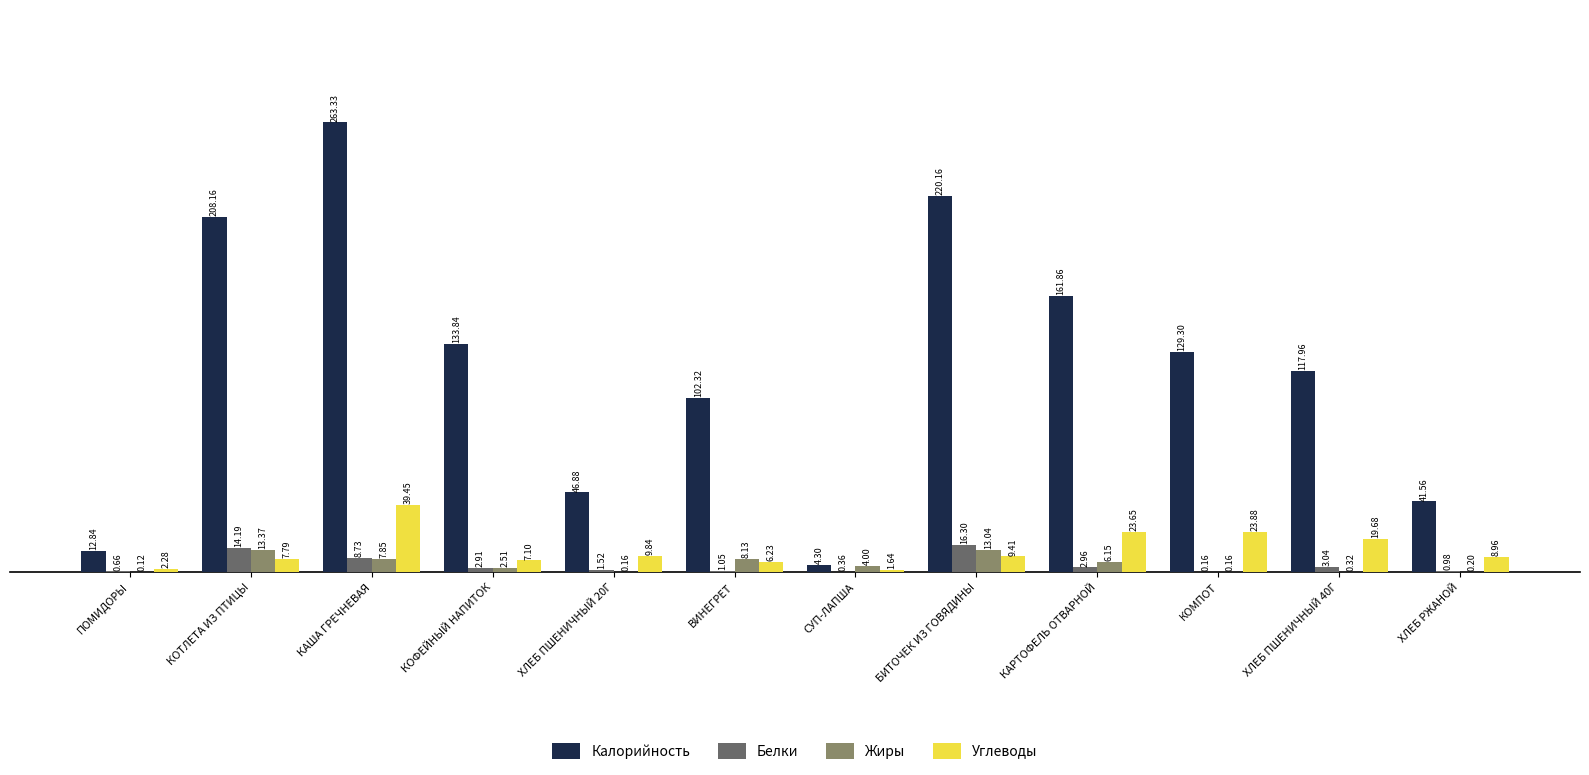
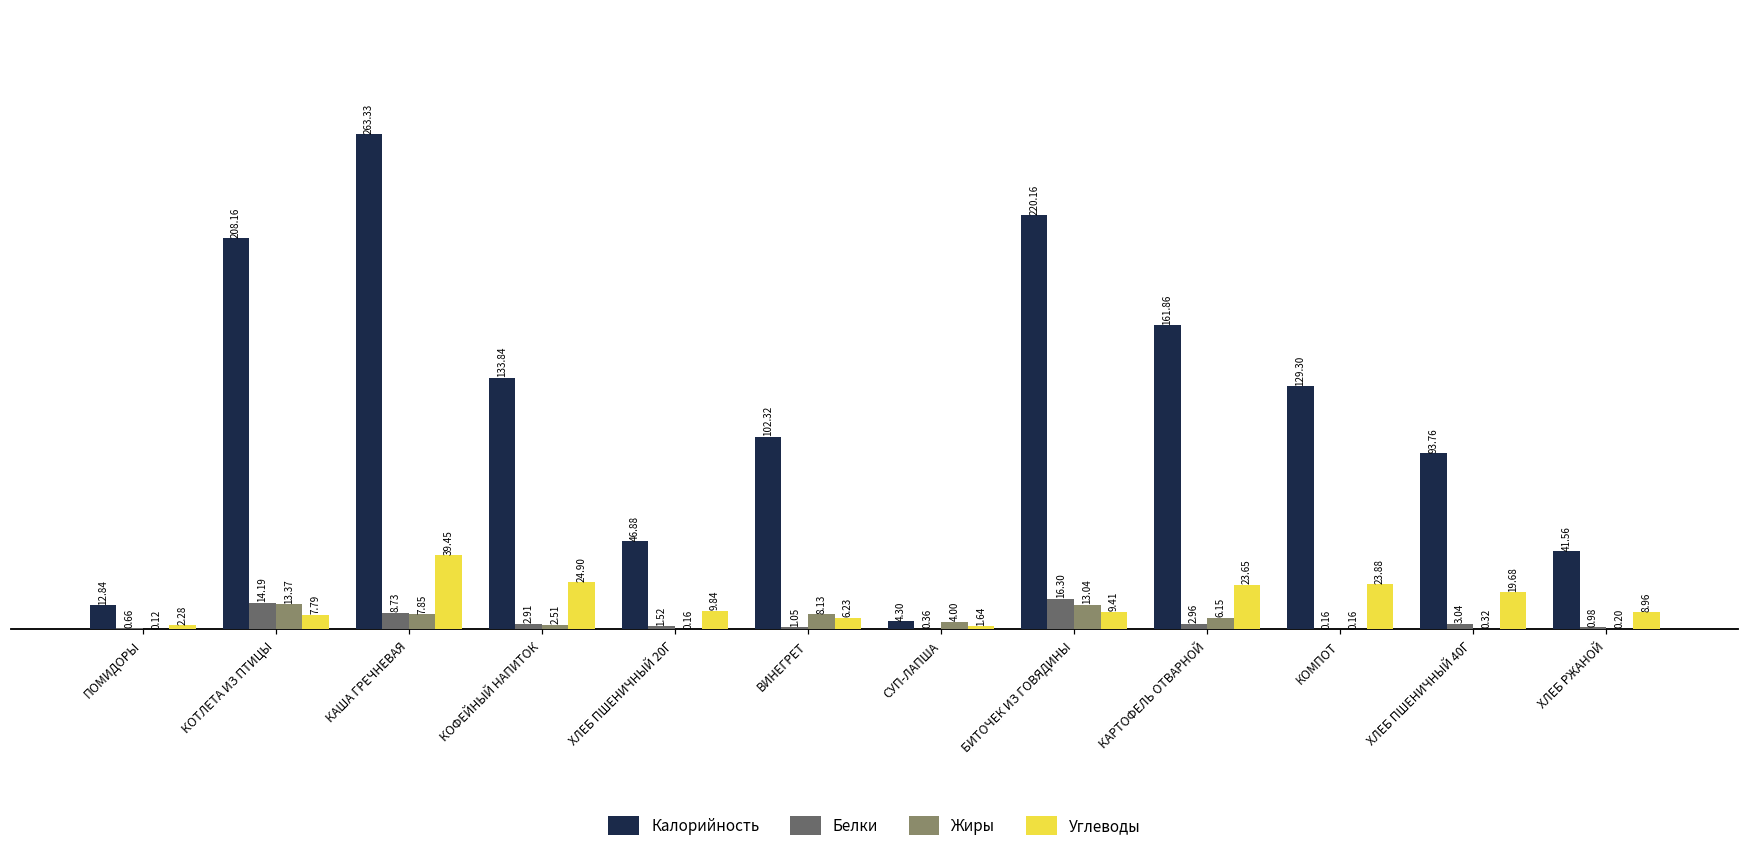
  {
    "Калорийность": {
      "ПОМИДОРЫ": 12.84,
      "КОТЛЕТА ИЗ ПТИЦЫ": 208.16,
      "КАША ГРЕЧНЕВАЯ": 263.33,
      "КОФЕЙНЫЙ НАПИТОК": 133.84,
      "ХЛЕБ ПШЕНИЧНЫЙ 20Г": 46.88,
      "ВИНЕГРЕТ": 102.32,
      "СУП-ЛАПША": 4.30,
      "БИТОЧЕК ИЗ ГОВЯДИНЫ": 220.16,
      "КАРТОФЕЛЬ ОТВАРНОЙ": 161.86,
      "КОМПОТ": 129.30,
-     "ХЛЕБ ПШЕНИЧНЫЙ 40Г": 117.96,
+     "ХЛЕБ ПШЕНИЧНЫЙ 40Г": 93.76,
      "ХЛЕБ РЖАНОЙ": 41.56
    },
    "Углеводы": {
      "ПОМИДОРЫ": 2.28,
      "КОТЛЕТА ИЗ ПТИЦЫ": 7.79,
      "КАША ГРЕЧНЕВАЯ": 39.45,
-     "КОФЕЙНЫЙ НАПИТОК": 7.10,
+     "КОФЕЙНЫЙ НАПИТОК": 24.90,
      "ХЛЕБ ПШЕНИЧНЫЙ 20Г": 9.84,
      "ВИНЕГРЕТ": 6.23,
      "СУП-ЛАПША": 1.64,
      "БИТОЧЕК ИЗ ГОВЯДИНЫ": 9.41,
      "КАРТОФЕЛЬ ОТВАРНОЙ": 23.65,
      "КОМПОТ": 23.88,
      "ХЛЕБ ПШЕНИЧНЫЙ 40Г": 19.68,
      "ХЛЕБ РЖАНОЙ": 8.96
    }
  }
